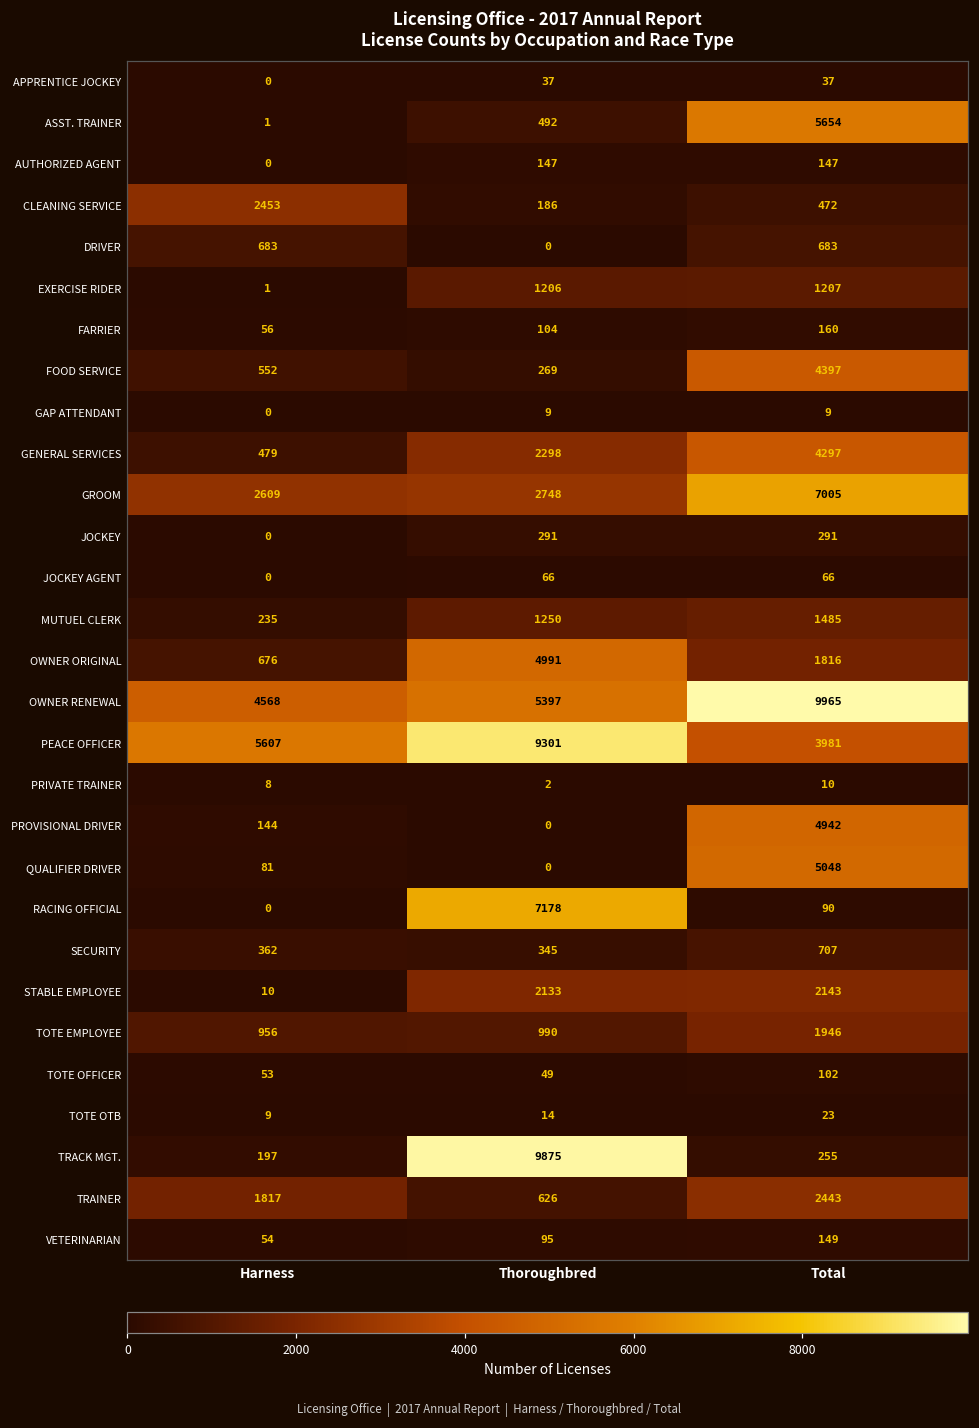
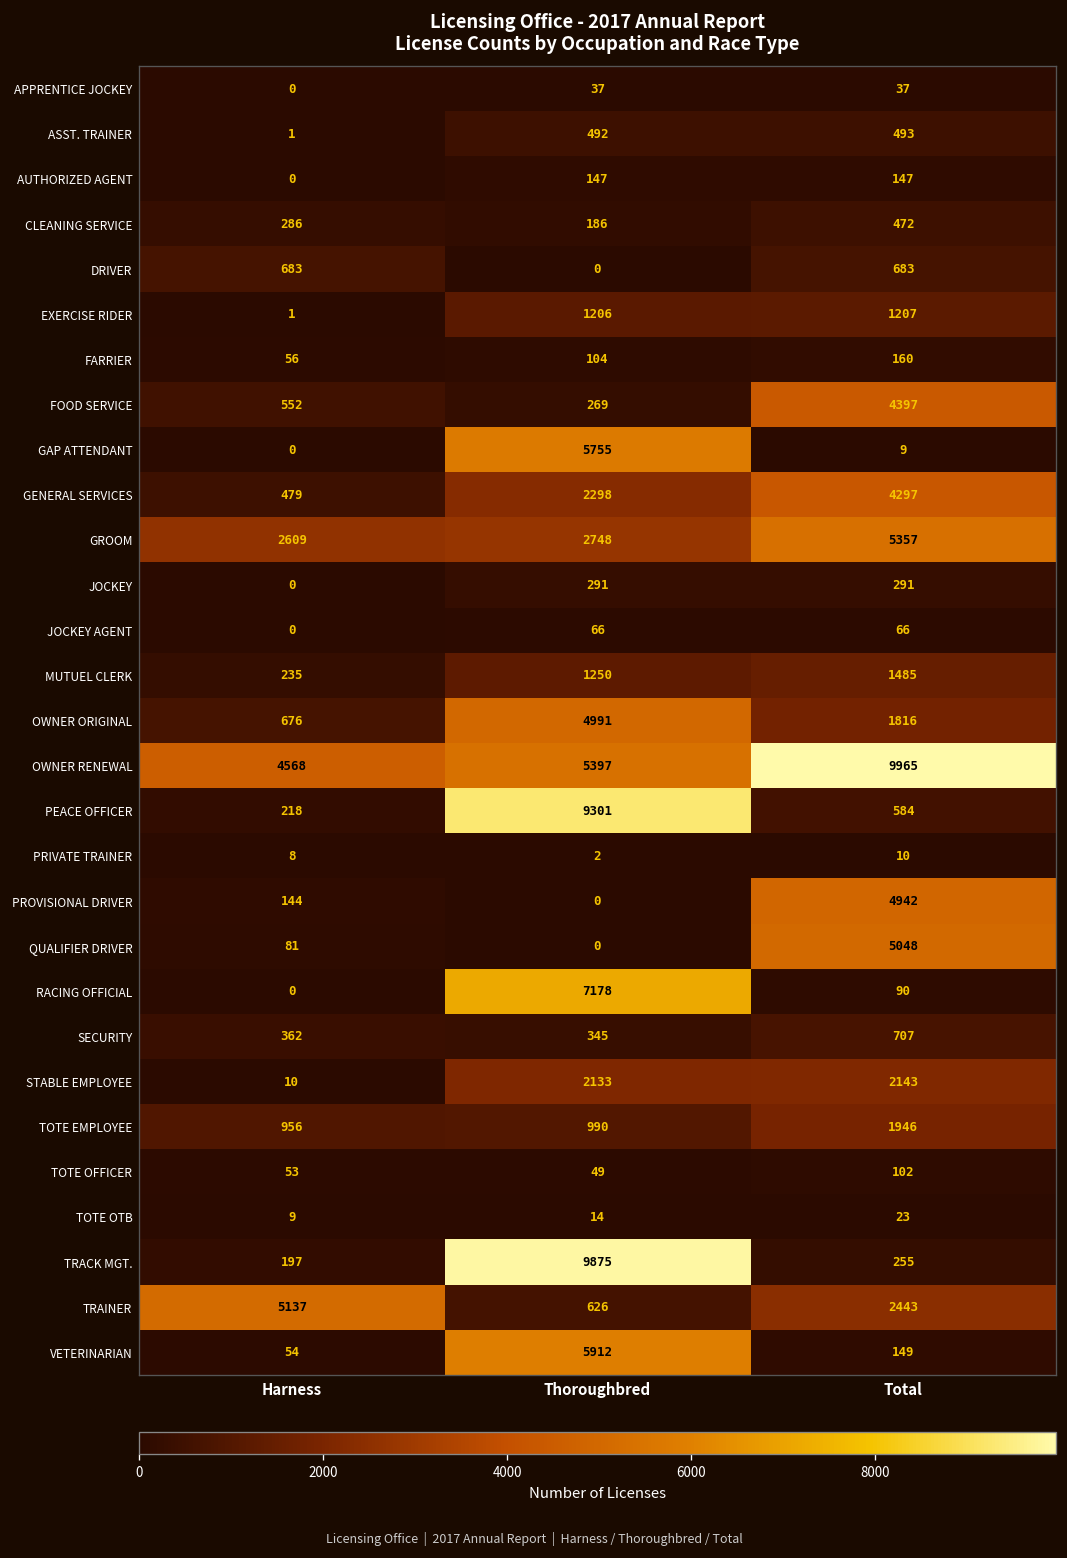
  {
    "APPRENTICE JOCKEY": {
      "Harness": 0,
      "Thoroughbred": 37,
      "Total": 37
    },
    "ASST. TRAINER": {
      "Harness": 1,
      "Thoroughbred": 492,
-     "Total": 5654
+     "Total": 493
    },
    "AUTHORIZED AGENT": {
      "Harness": 0,
      "Thoroughbred": 147,
      "Total": 147
    },
    "CLEANING SERVICE": {
-     "Harness": 2453,
+     "Harness": 286,
      "Thoroughbred": 186,
      "Total": 472
    },
    "DRIVER": {
      "Harness": 683,
      "Thoroughbred": 0,
      "Total": 683
    },
    "EXERCISE RIDER": {
      "Harness": 1,
      "Thoroughbred": 1206,
      "Total": 1207
    },
    "FARRIER": {
      "Harness": 56,
      "Thoroughbred": 104,
      "Total": 160
    },
    "FOOD SERVICE": {
      "Harness": 552,
      "Thoroughbred": 269,
      "Total": 4397
    },
    "GAP ATTENDANT": {
      "Harness": 0,
-     "Thoroughbred": 9,
+     "Thoroughbred": 5755,
      "Total": 9
    },
    "GENERAL SERVICES": {
      "Harness": 479,
      "Thoroughbred": 2298,
      "Total": 4297
    },
    "GROOM": {
      "Harness": 2609,
      "Thoroughbred": 2748,
-     "Total": 7005
+     "Total": 5357
    },
    "JOCKEY": {
      "Harness": 0,
      "Thoroughbred": 291,
      "Total": 291
    },
    "JOCKEY AGENT": {
      "Harness": 0,
      "Thoroughbred": 66,
      "Total": 66
    },
    "MUTUEL CLERK": {
      "Harness": 235,
      "Thoroughbred": 1250,
      "Total": 1485
    },
    "OWNER ORIGINAL": {
      "Harness": 676,
      "Thoroughbred": 4991,
      "Total": 1816
    },
    "OWNER RENEWAL": {
      "Harness": 4568,
      "Thoroughbred": 5397,
      "Total": 9965
    },
    "PEACE OFFICER": {
-     "Harness": 5607,
+     "Harness": 218,
      "Thoroughbred": 9301,
-     "Total": 3981
+     "Total": 584
    },
    "PRIVATE TRAINER": {
      "Harness": 8,
      "Thoroughbred": 2,
      "Total": 10
    },
    "PROVISIONAL DRIVER": {
      "Harness": 144,
      "Thoroughbred": 0,
      "Total": 4942
    },
    "QUALIFIER DRIVER": {
      "Harness": 81,
      "Thoroughbred": 0,
      "Total": 5048
    },
    "RACING OFFICIAL": {
      "Harness": 0,
      "Thoroughbred": 7178,
      "Total": 90
    },
    "SECURITY": {
      "Harness": 362,
      "Thoroughbred": 345,
      "Total": 707
    },
    "STABLE EMPLOYEE": {
      "Harness": 10,
      "Thoroughbred": 2133,
      "Total": 2143
    },
    "TOTE EMPLOYEE": {
      "Harness": 956,
      "Thoroughbred": 990,
      "Total": 1946
    },
    "TOTE OFFICER": {
      "Harness": 53,
      "Thoroughbred": 49,
      "Total": 102
    },
    "TOTE OTB": {
      "Harness": 9,
      "Thoroughbred": 14,
      "Total": 23
    },
    "TRACK MGT.": {
      "Harness": 197,
      "Thoroughbred": 9875,
      "Total": 255
    },
    "TRAINER": {
-     "Harness": 1817,
+     "Harness": 5137,
      "Thoroughbred": 626,
      "Total": 2443
    },
    "VETERINARIAN": {
      "Harness": 54,
-     "Thoroughbred": 95,
+     "Thoroughbred": 5912,
      "Total": 149
    }
  }
